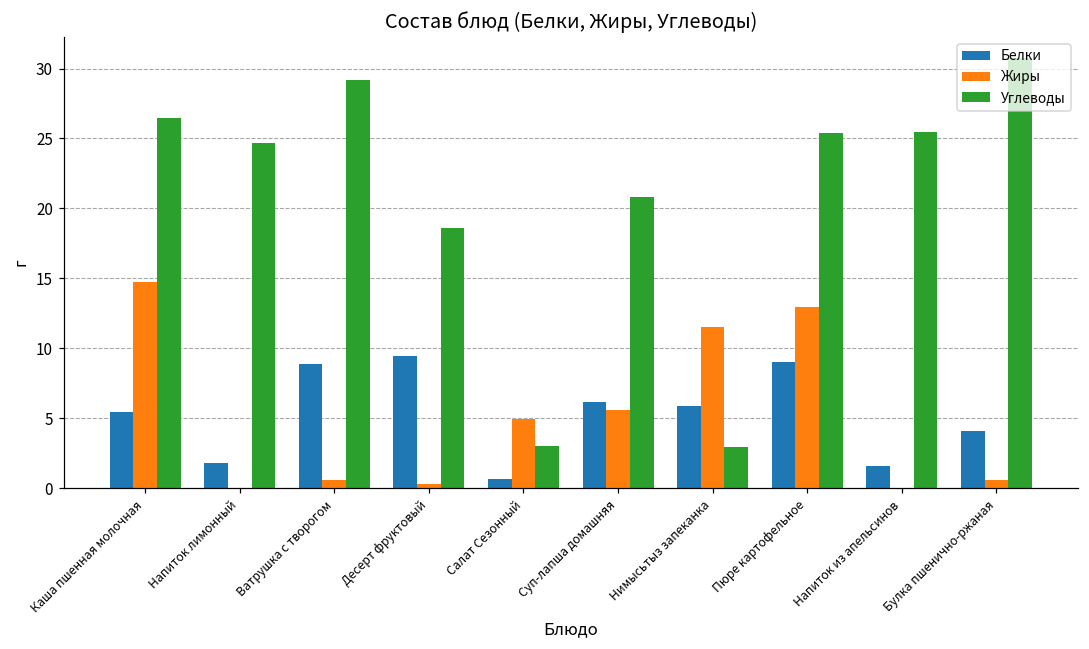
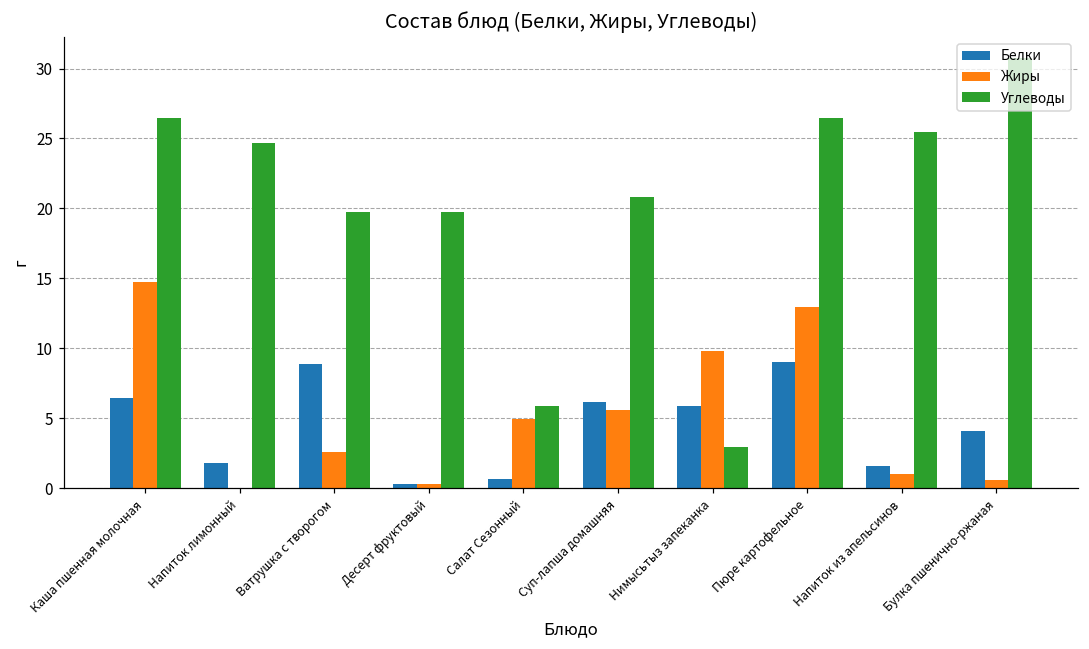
  {
    "Белки": {
-     "Каша пшенная молочная": 5.4,
+     "Каша пшенная молочная": 6.5,
      "Напиток лимонный": 1.8,
      "Ватрушка с творогом": 8.9,
-     "Десерт фруктовый": 9.4,
+     "Десерт фруктовый": 0.3,
      "Салат Сезонный": 0.7,
      "Суп-лапша домашняя": 6.2,
      "Нимысьтыз запеканка": 5.9,
      "Пюре картофельное": 9.0,
      "Напиток из апельсинов": 1.6,
      "Булка пшенично-ржаная": 4.1
    },
    "Жиры": {
      "Каша пшенная молочная": 14.7,
-     "Ватрушка с творогом": 0.6,
+     "Ватрушка с творогом": 2.6,
      "Десерт фруктовый": 0.3,
      "Салат Сезонный": 5.0,
      "Суп-лапша домашняя": 5.6,
-     "Нимысьтыз запеканка": 11.6,
+     "Нимысьтыз запеканка": 9.9,
      "Пюре картофельное": 12.9,
-     "Напиток из апельсинов": 0.0,
+     "Напиток из апельсинов": 1.1,
      "Булка пшенично-ржаная": 0.6
    },
    "Углеводы": {
      "Каша пшенная молочная": 26.5,
      "Напиток лимонный": 24.7,
-     "Ватрушка с творогом": 29.2,
-     "Десерт фруктовый": 18.6,
-     "Салат Сезонный": 3.0,
+     "Ватрушка с творогом": 19.8,
+     "Десерт фруктовый": 19.7,
+     "Салат Сезонный": 5.9,
      "Суп-лапша домашняя": 20.8,
      "Нимысьтыз запеканка": 3.0,
-     "Пюре картофельное": 25.4,
+     "Пюре картофельное": 26.5,
      "Напиток из апельсинов": 25.5
    }
  }
